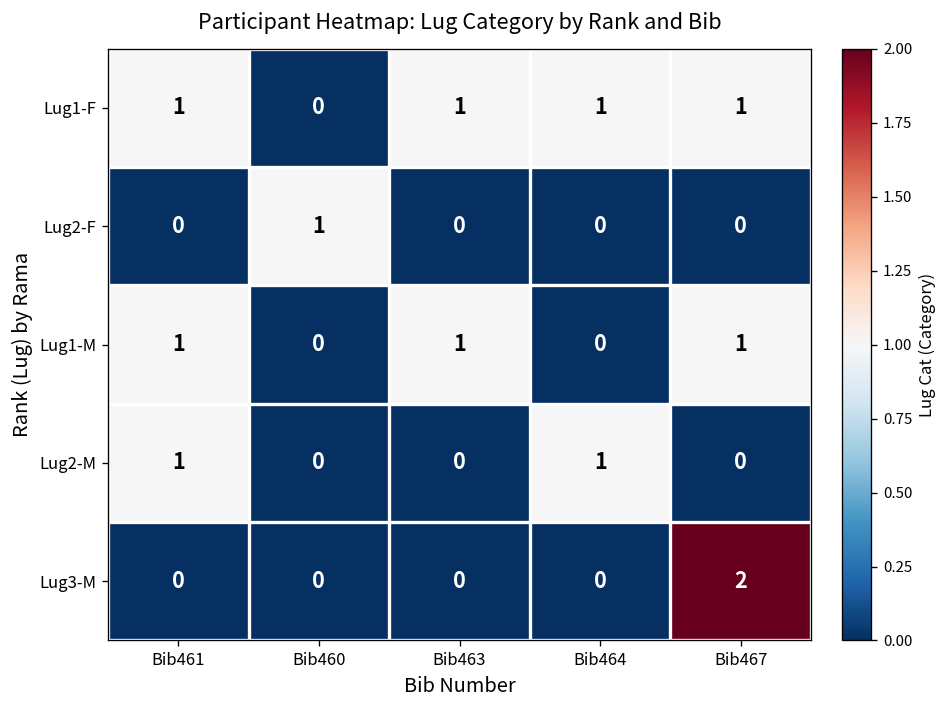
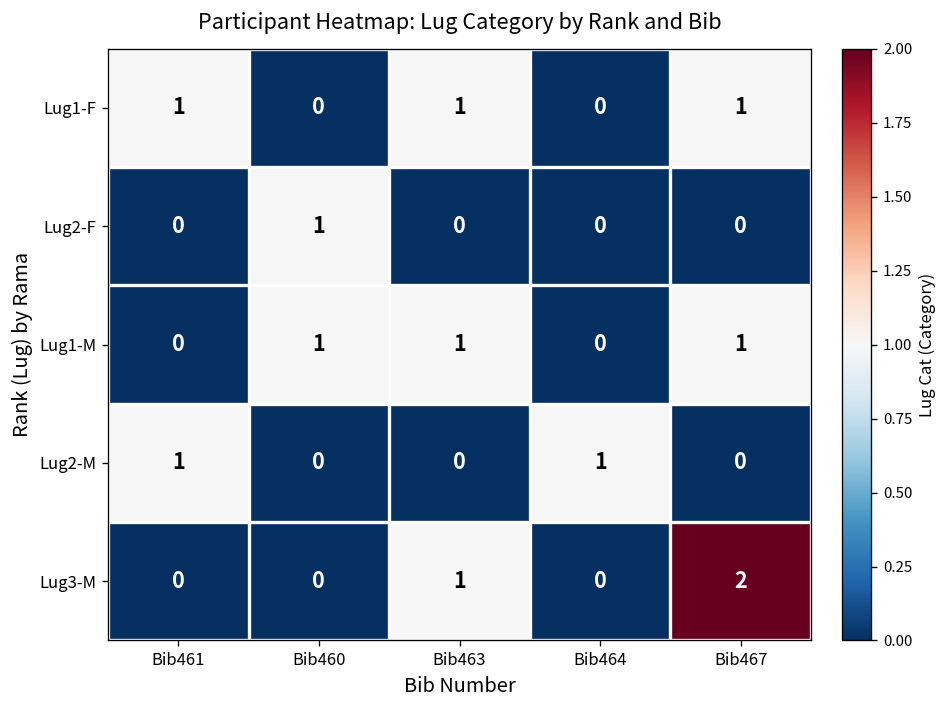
  {
    "Lug1-F": {
      "Bib461": 1,
      "Bib460": 0,
      "Bib463": 1,
-     "Bib464": 1,
+     "Bib464": 0,
      "Bib467": 1
    },
    "Lug2-F": {
      "Bib461": 0,
      "Bib460": 1,
      "Bib463": 0,
      "Bib464": 0,
      "Bib467": 0
    },
    "Lug1-M": {
-     "Bib461": 1,
-     "Bib460": 0,
+     "Bib461": 0,
+     "Bib460": 1,
      "Bib463": 1,
      "Bib464": 0,
      "Bib467": 1
    },
    "Lug2-M": {
      "Bib461": 1,
      "Bib460": 0,
      "Bib463": 0,
      "Bib464": 1,
      "Bib467": 0
    },
    "Lug3-M": {
      "Bib461": 0,
      "Bib460": 0,
-     "Bib463": 0,
+     "Bib463": 1,
      "Bib464": 0,
      "Bib467": 2
    }
  }
